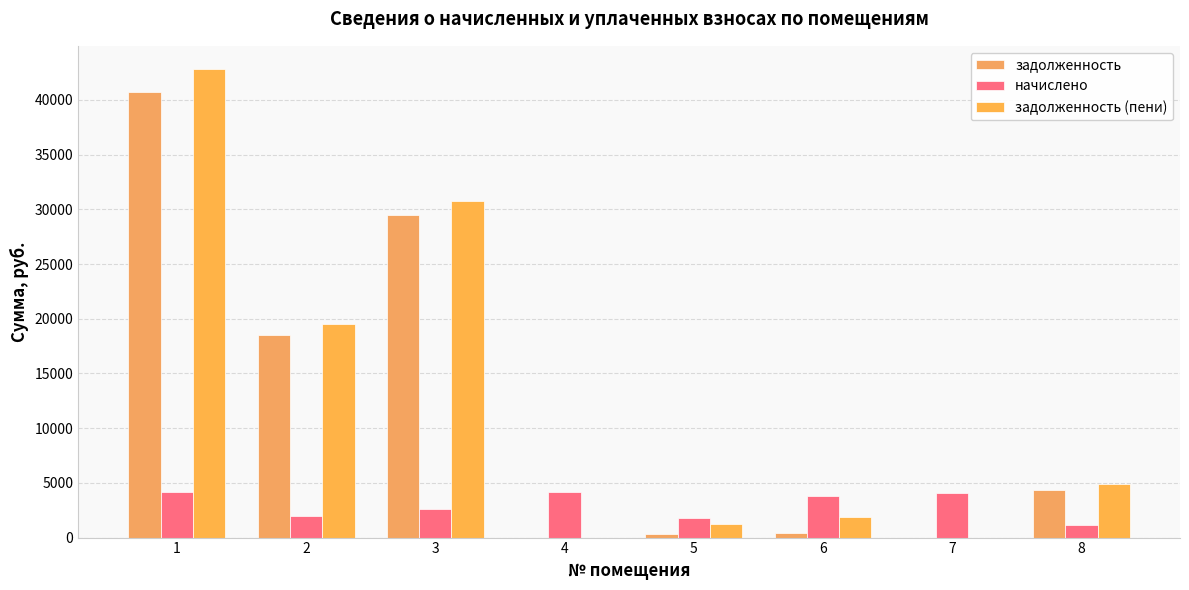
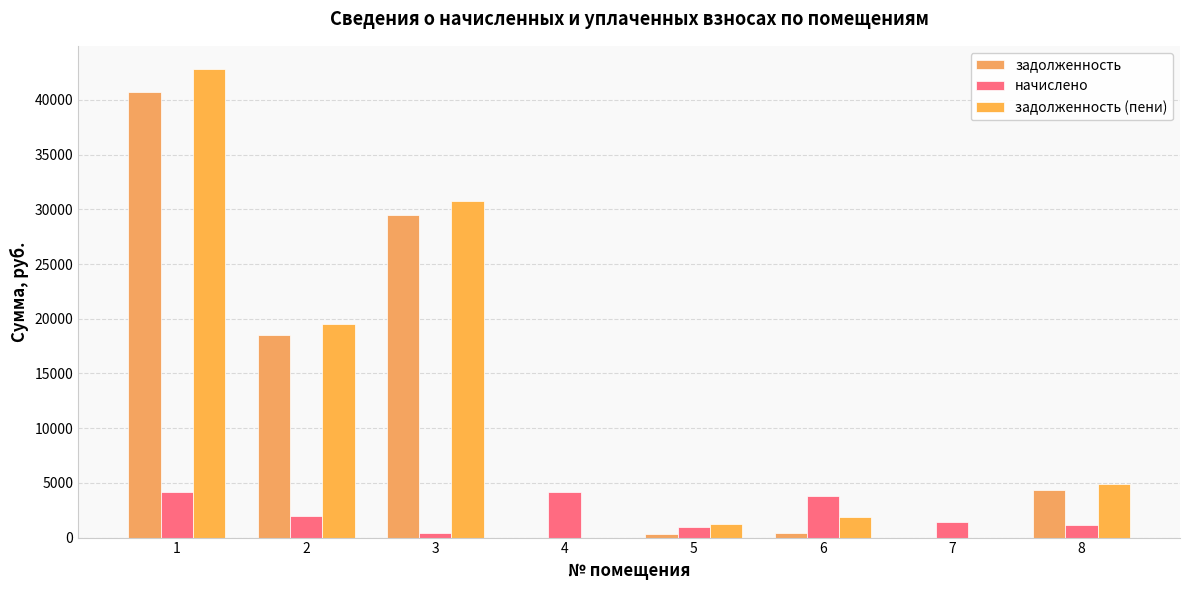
  {
    "начислено": {
      "1": 4200,
      "2": 2000,
-     "3": 2700,
+     "3": 400,
      "4": 4200,
-     "5": 1800,
+     "5": 900,
      "6": 3800,
-     "7": 4100,
+     "7": 1400,
      "8": 1100
    }
  }
